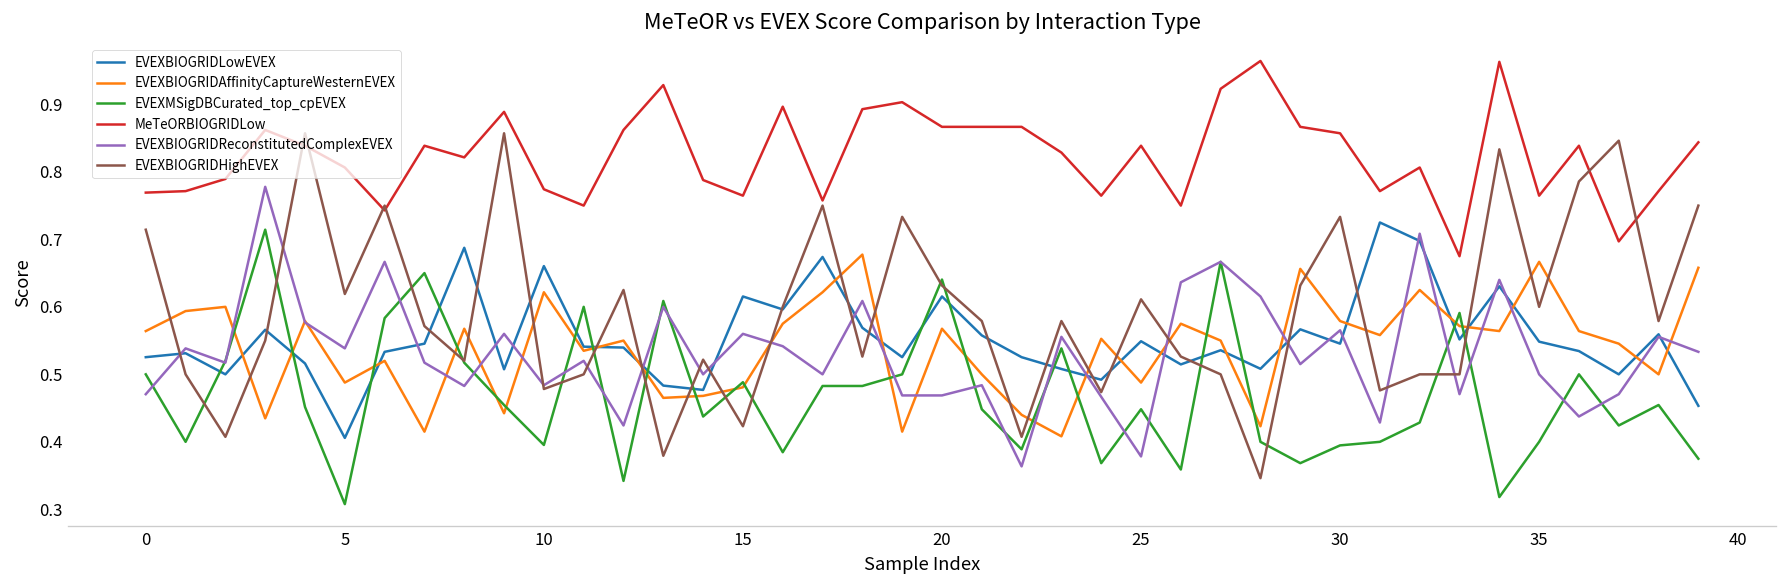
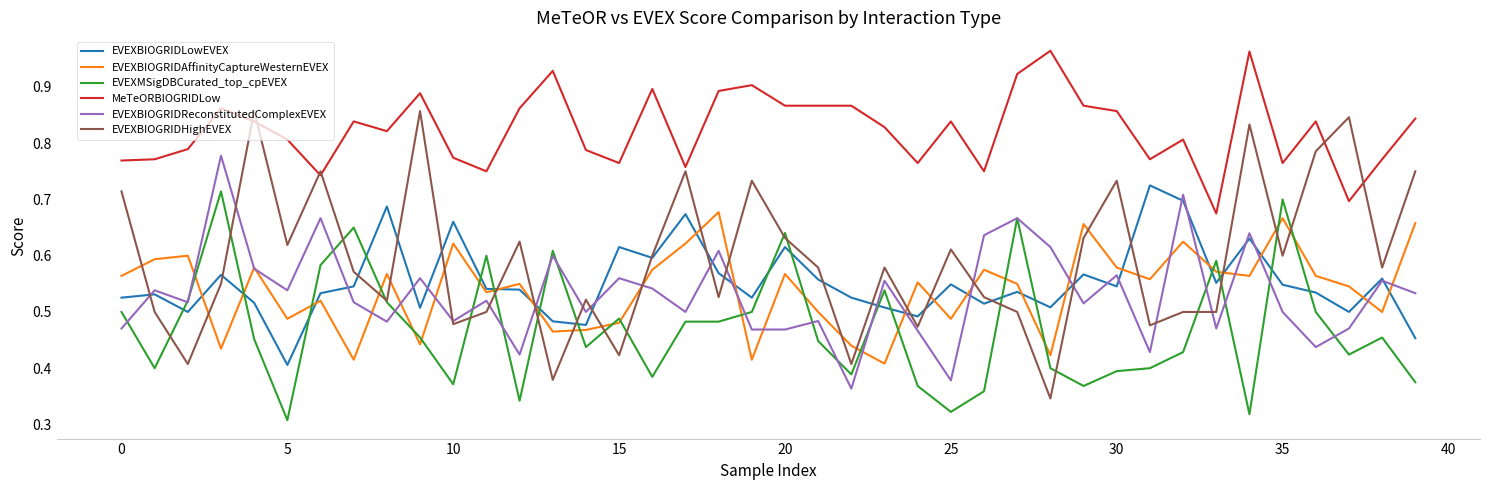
  {
    "EVEXBIOGRIDLowEVEX": {
      "0": 0.53,
      "5": 0.41,
      "10": 0.66,
      "15": 0.62,
      "20": 0.62,
      "25": 0.55,
      "30": 0.55,
      "35": 0.55
    },
    "EVEXBIOGRIDAffinityCaptureWesternEVEX": {
      "0": 0.56,
      "5": 0.49,
      "10": 0.62,
      "15": 0.48,
      "20": 0.57,
      "25": 0.49,
      "30": 0.58,
      "35": 0.67
    },
    "EVEXMSigDBCurated_top_cpEVEX": {
      "0": 0.50,
      "5": 0.31,
-     "10": 0.40,
+     "10": 0.37,
      "15": 0.49,
      "20": 0.64,
-     "25": 0.45,
+     "25": 0.32,
      "30": 0.39,
-     "35": 0.4
+     "35": 0.7
    },
    "MeTeORBIOGRIDLow": {
      "0": 0.77,
      "5": 0.81,
      "10": 0.77,
      "15": 0.76,
      "20": 0.87,
      "25": 0.84,
      "30": 0.86,
      "35": 0.76
    },
    "EVEXBIOGRIDReconstitutedComplexEVEX": {
      "0": 0.47,
      "5": 0.54,
      "10": 0.48,
      "15": 0.56,
      "20": 0.47,
      "25": 0.38,
      "30": 0.57,
      "35": 0.50
    },
    "EVEXBIOGRIDHighEVEX": {
      "0": 0.71,
      "5": 0.62,
      "10": 0.48,
      "15": 0.42,
      "20": 0.63,
      "25": 0.61,
      "30": 0.73,
      "35": 0.60
    }
  }
